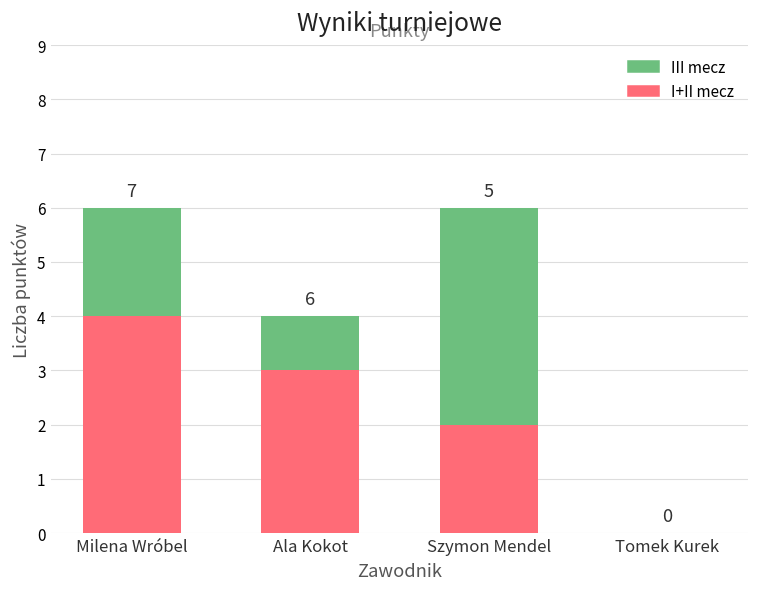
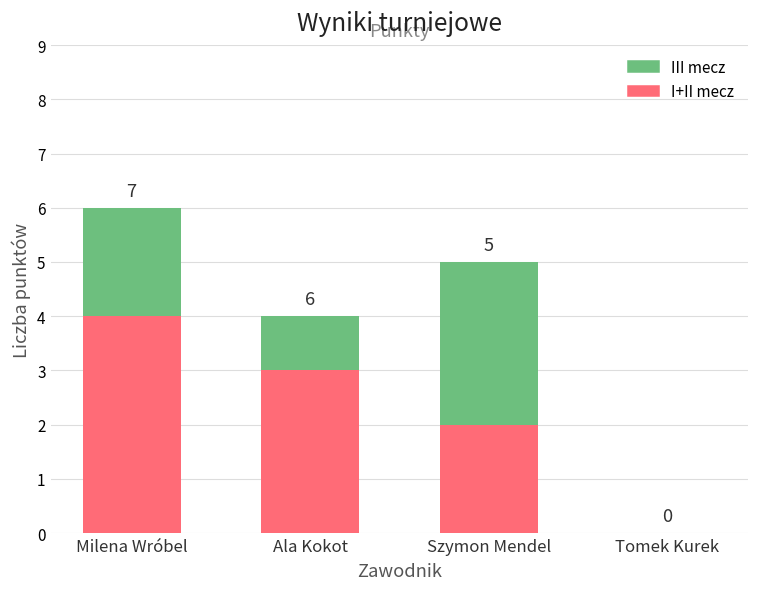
  {
    "I+II mecz": {
      "Tomek Kurek": 0
    },
    "III mecz": {
-     "Szymon Mendel": 4
+     "Szymon Mendel": 3
    }
  }
